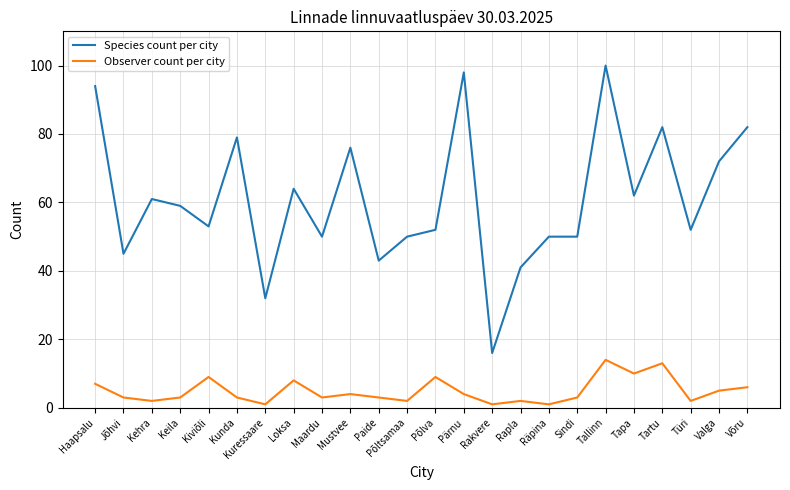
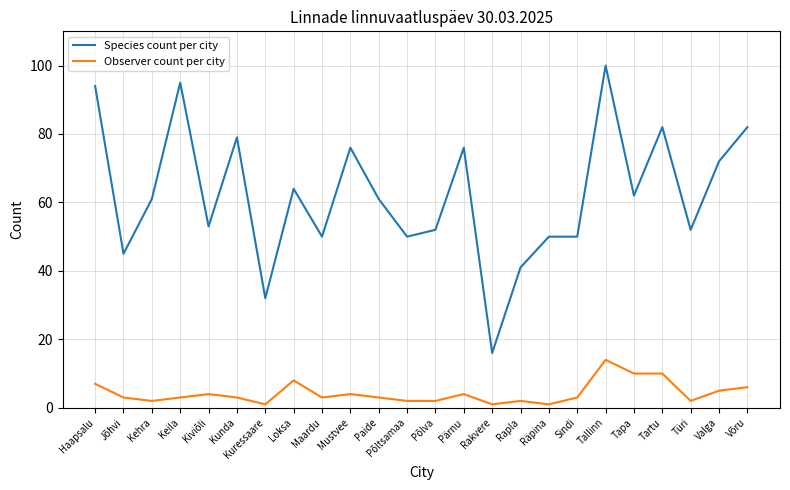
  {
    "Species count per city": {
      "Haapsalu": 94,
      "Jõhvi": 45,
      "Kehra": 61,
-     "Keila": 59,
+     "Keila": 95,
      "Kiviõli": 53,
      "Kunda": 79,
      "Kuressaare": 32,
      "Loksa": 64,
      "Maardu": 50,
      "Mustvee": 76,
-     "Paide": 43,
+     "Paide": 61,
      "Põltsamaa": 50,
      "Põlva": 52,
-     "Pärnu": 98,
+     "Pärnu": 76,
      "Rakvere": 16,
      "Rapla": 41,
      "Räpina": 50,
      "Sindi": 50,
      "Tallinn": 100,
      "Tapa": 62,
      "Tartu": 82,
      "Türi": 52,
      "Valga": 72,
      "Võru": 82
    },
    "Observer count per city": {
      "Haapsalu": 7,
      "Jõhvi": 3,
      "Kehra": 2,
      "Keila": 3,
-     "Kiviõli": 9,
+     "Kiviõli": 4,
      "Kunda": 3,
      "Kuressaare": 1,
      "Loksa": 8,
      "Maardu": 3,
      "Mustvee": 4,
      "Paide": 3,
      "Põltsamaa": 2,
-     "Põlva": 9,
+     "Põlva": 2,
      "Pärnu": 4,
      "Rakvere": 1,
      "Rapla": 2,
      "Räpina": 1,
      "Sindi": 3,
      "Tallinn": 14,
      "Tapa": 10,
-     "Tartu": 13,
+     "Tartu": 10,
      "Türi": 2,
      "Valga": 5,
      "Võru": 6
    }
  }
